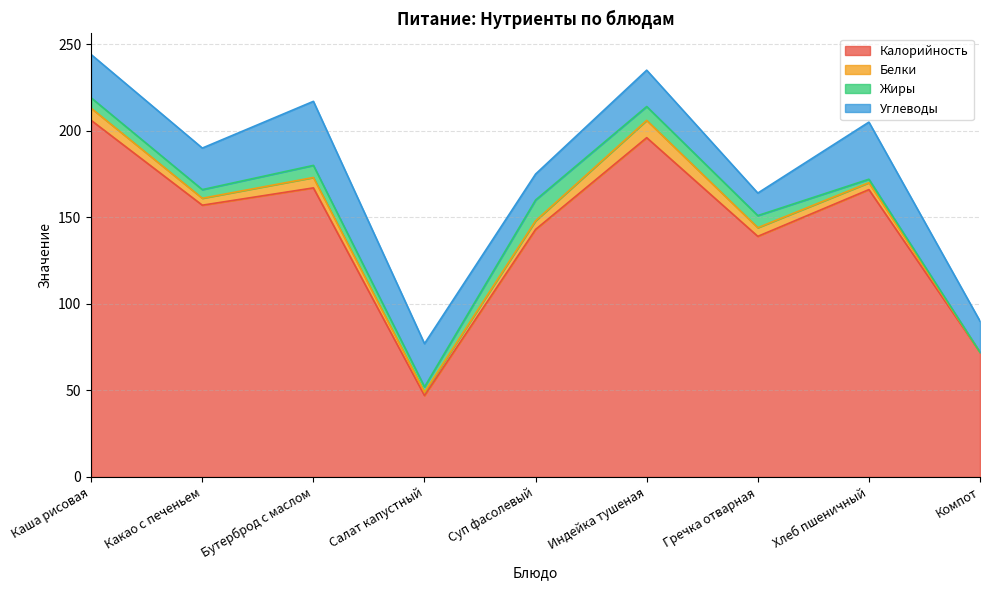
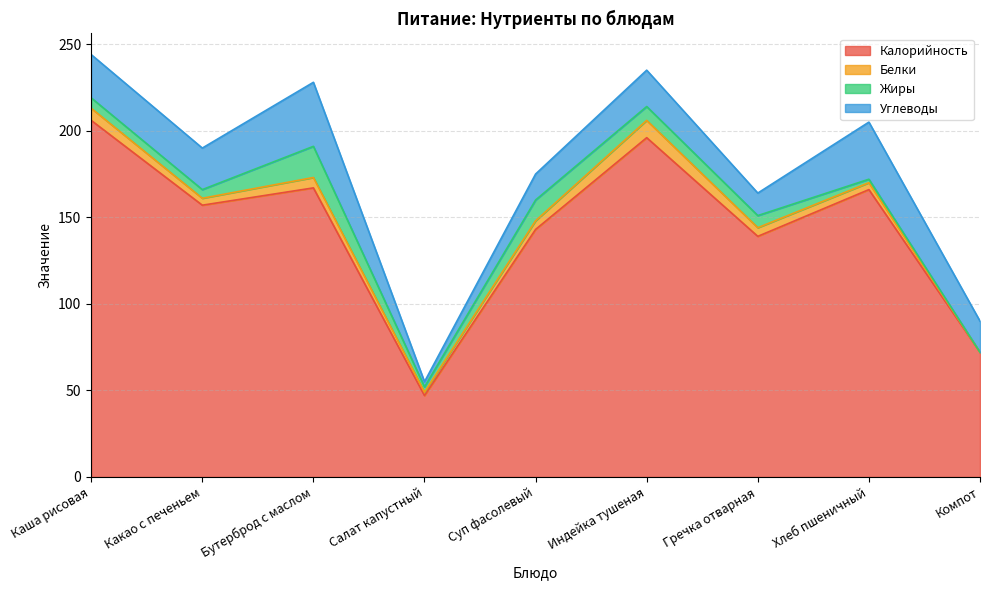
  {
    "Калорийность": {
      "Каша рисовая": 206,
      "Какао с печеньем": 157,
      "Бутерброд с маслом": 167,
      "Салат капустный": 47,
      "Суп фасолевый": 143,
      "Индейка тушеная": 196,
      "Гречка отварная": 139,
      "Хлеб пшеничный": 166
    },
    "Белки": {
      "Каша рисовая": 7,
      "Какао с печеньем": 4,
      "Бутерброд с маслом": 6,
      "Салат капустный": 2,
      "Суп фасолевый": 5,
      "Индейка тушеная": 10,
      "Гречка отварная": 5,
      "Хлеб пшеничный": 4
    },
    "Жиры": {
      "Каша рисовая": 6,
      "Какао с печеньем": 5,
-     "Бутерброд с маслом": 7,
+     "Бутерброд с маслом": 18,
      "Салат капустный": 3,
      "Суп фасолевый": 12,
      "Индейка тушеная": 8,
      "Гречка отварная": 7,
      "Хлеб пшеничный": 2
    },
    "Углеводы": {
      "Каша рисовая": 25,
      "Какао с печеньем": 24,
      "Бутерброд с маслом": 37,
-     "Салат капустный": 25,
+     "Салат капустный": 3,
      "Суп фасолевый": 15,
      "Индейка тушеная": 21,
      "Гречка отварная": 13,
      "Хлеб пшеничный": 33,
      "Компот": 18
    }
  }
